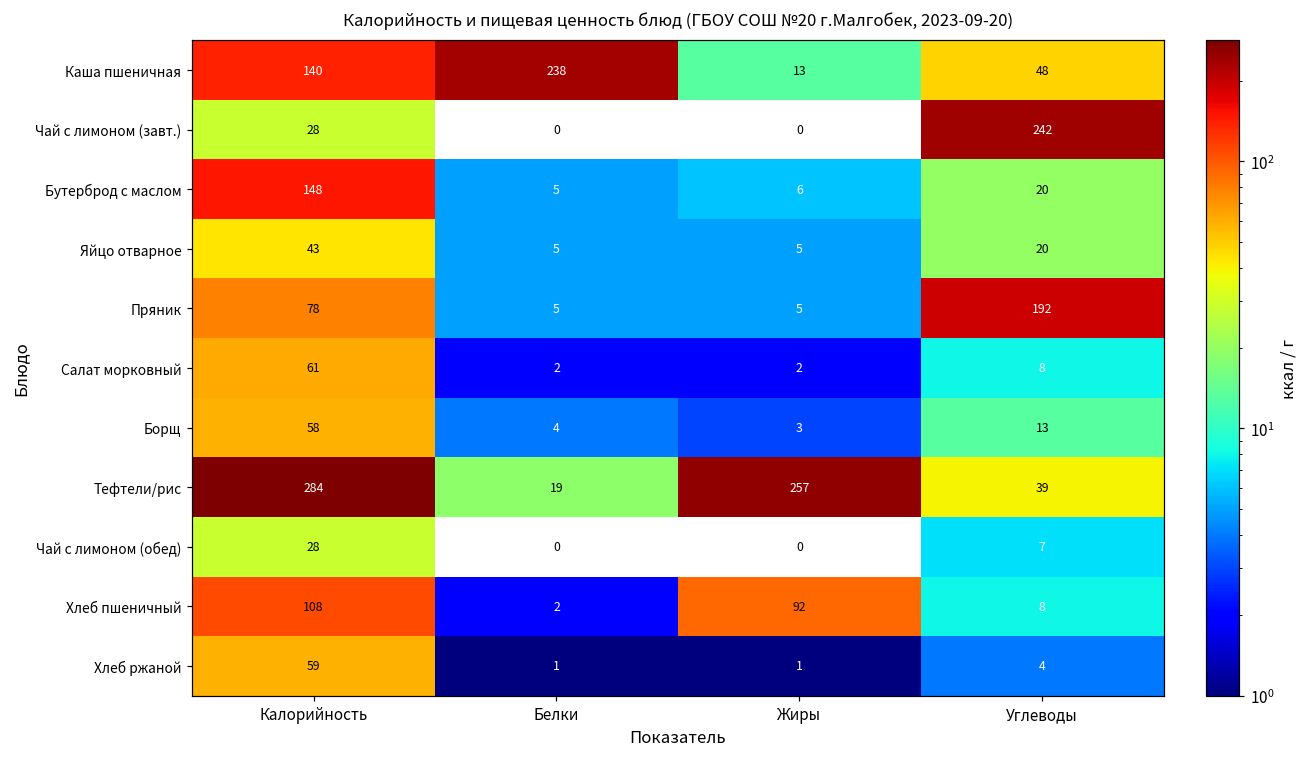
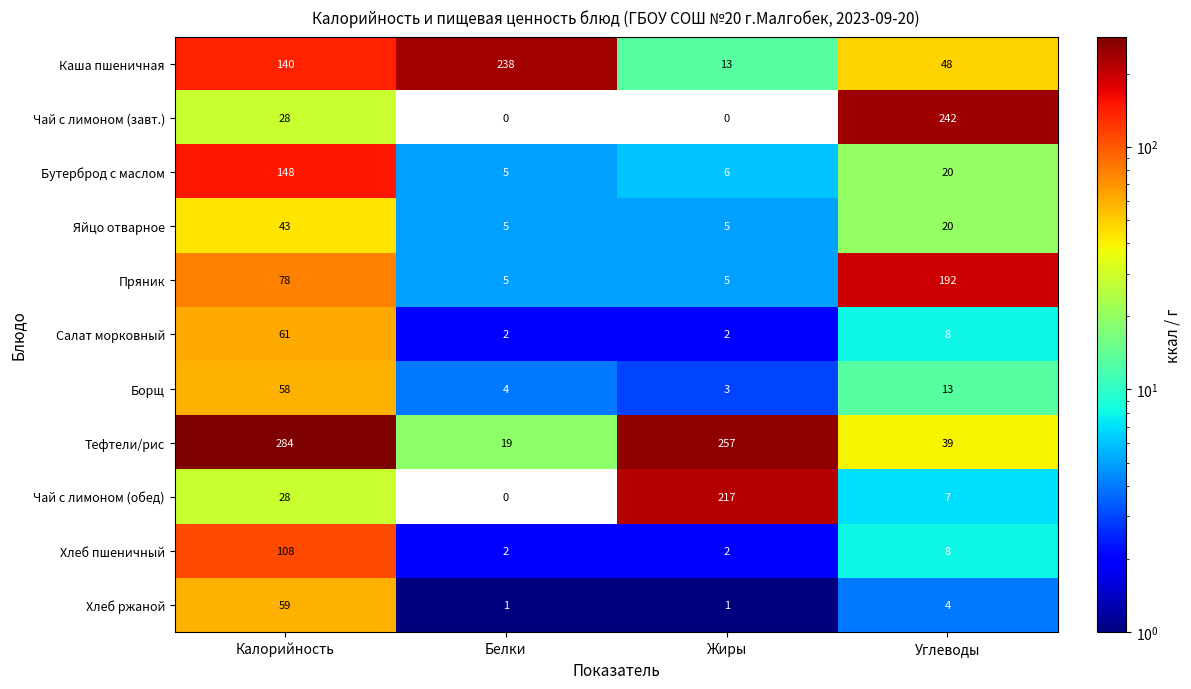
  {
    "Каша пшеничная": {
      "Калорийность": 140,
      "Белки": 238,
      "Жиры": 13,
      "Углеводы": 48
    },
    "Чай с лимоном (завт.)": {
      "Калорийность": 28,
      "Белки": 0,
      "Жиры": 0,
      "Углеводы": 242
    },
    "Бутерброд с маслом": {
      "Калорийность": 148,
      "Белки": 5,
      "Жиры": 6,
      "Углеводы": 20
    },
    "Яйцо отварное": {
      "Калорийность": 43,
      "Белки": 5,
      "Жиры": 5,
      "Углеводы": 20
    },
    "Пряник": {
      "Калорийность": 78,
      "Белки": 5,
      "Жиры": 5,
      "Углеводы": 192
    },
    "Салат морковный": {
      "Калорийность": 61,
      "Белки": 2,
      "Жиры": 2,
      "Углеводы": 8
    },
    "Борщ": {
      "Калорийность": 58,
      "Белки": 4,
      "Жиры": 3,
      "Углеводы": 13
    },
    "Тефтели/рис": {
      "Калорийность": 284,
      "Белки": 19,
      "Жиры": 257,
      "Углеводы": 39
    },
    "Чай с лимоном (обед)": {
      "Калорийность": 28,
      "Белки": 0,
-     "Жиры": 0,
+     "Жиры": 217,
      "Углеводы": 7
    },
    "Хлеб пшеничный": {
      "Калорийность": 108,
      "Белки": 2,
-     "Жиры": 92,
+     "Жиры": 2,
      "Углеводы": 8
    },
    "Хлеб ржаной": {
      "Калорийность": 59,
      "Белки": 1,
      "Жиры": 1,
      "Углеводы": 4
    }
  }
